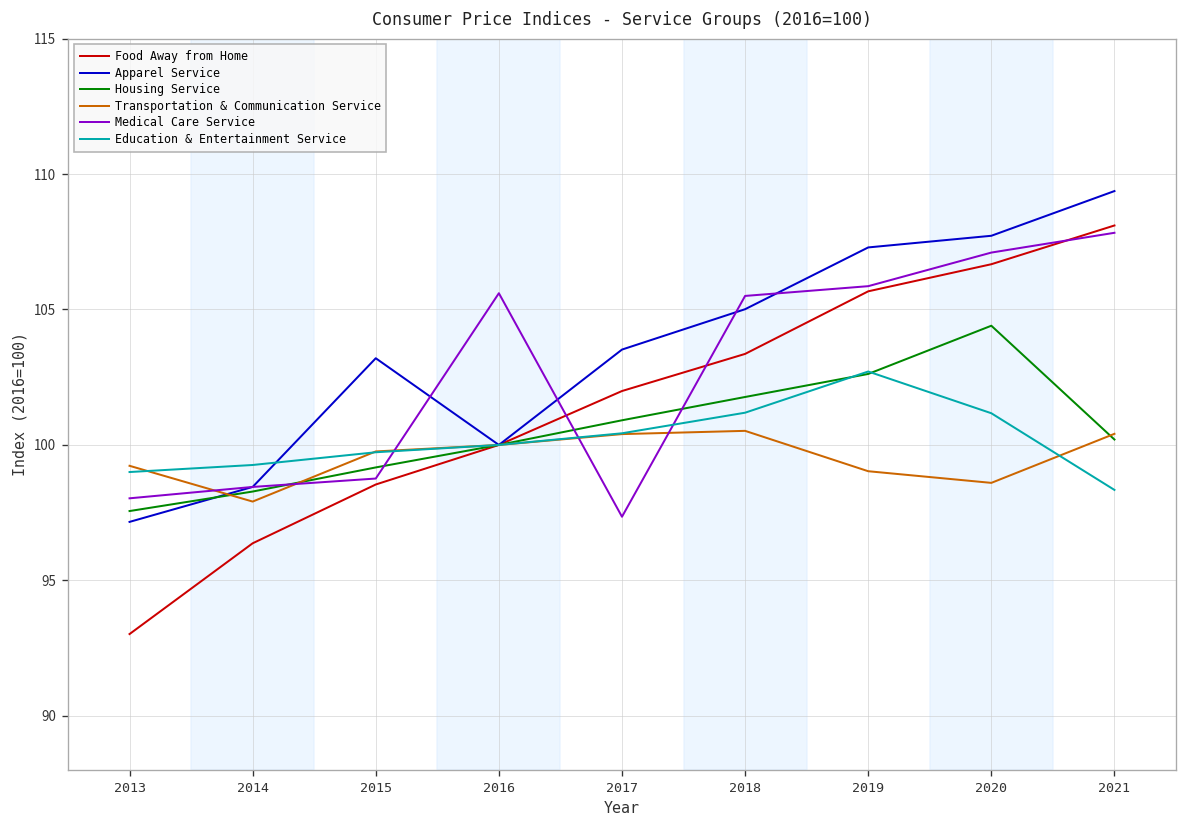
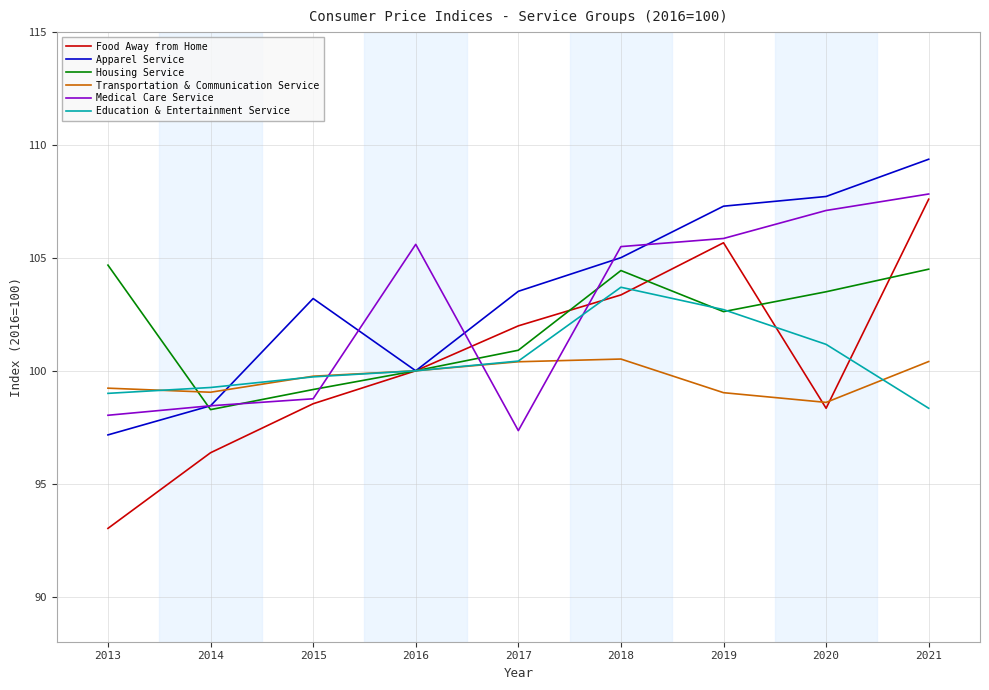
  {
    "Food Away from Home": {
      "2013": 93.0,
      "2014": 96.4,
      "2015": 98.5,
      "2017": 102.0,
      "2018": 103.4,
      "2019": 105.7,
-     "2020": 106.7,
-     "2021": 108.1
+     "2020": 98.3,
+     "2021": 107.6
    },
    "Apparel Service": {
      "2013": 97.2,
      "2015": 103.2,
      "2017": 103.5,
      "2018": 105.0,
      "2019": 107.3,
      "2020": 107.7,
      "2021": 109.4
    },
    "Housing Service": {
-     "2013": 97.6,
+     "2013": 104.7,
      "2014": 98.3,
      "2015": 99.2,
      "2017": 100.9,
-     "2018": 101.8,
-     "2020": 104.4,
-     "2021": 100.2
+     "2018": 104.4,
+     "2020": 103.5,
+     "2021": 104.5
    },
    "Transportation & Communication Service": {
      "2013": 99.2,
-     "2014": 97.9,
+     "2014": 99.1,
      "2018": 100.5,
      "2019": 99.0,
      "2020": 98.6,
      "2021": 100.4
    },
    "Medical Care Service": {
      "2013": 98.0,
      "2015": 98.8,
      "2016": 105.6,
      "2017": 97.4,
      "2018": 105.5,
      "2019": 105.9,
      "2020": 107.1,
      "2021": 107.8
    },
    "Education & Entertainment Service": {
      "2013": 99.0,
      "2014": 99.3,
-     "2018": 101.2,
+     "2018": 103.7,
      "2020": 101.2,
      "2021": 98.3
    }
  }
